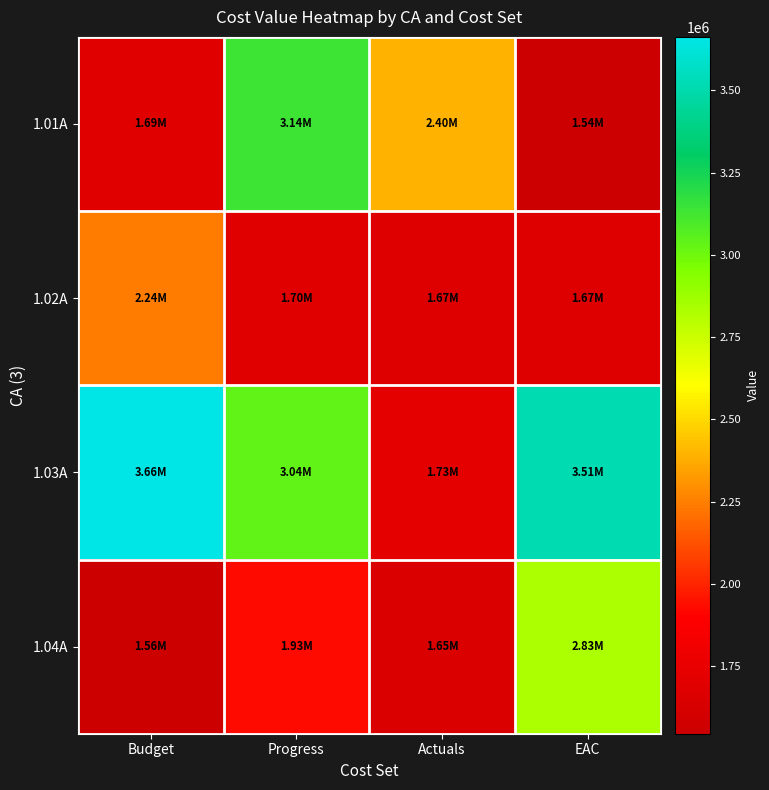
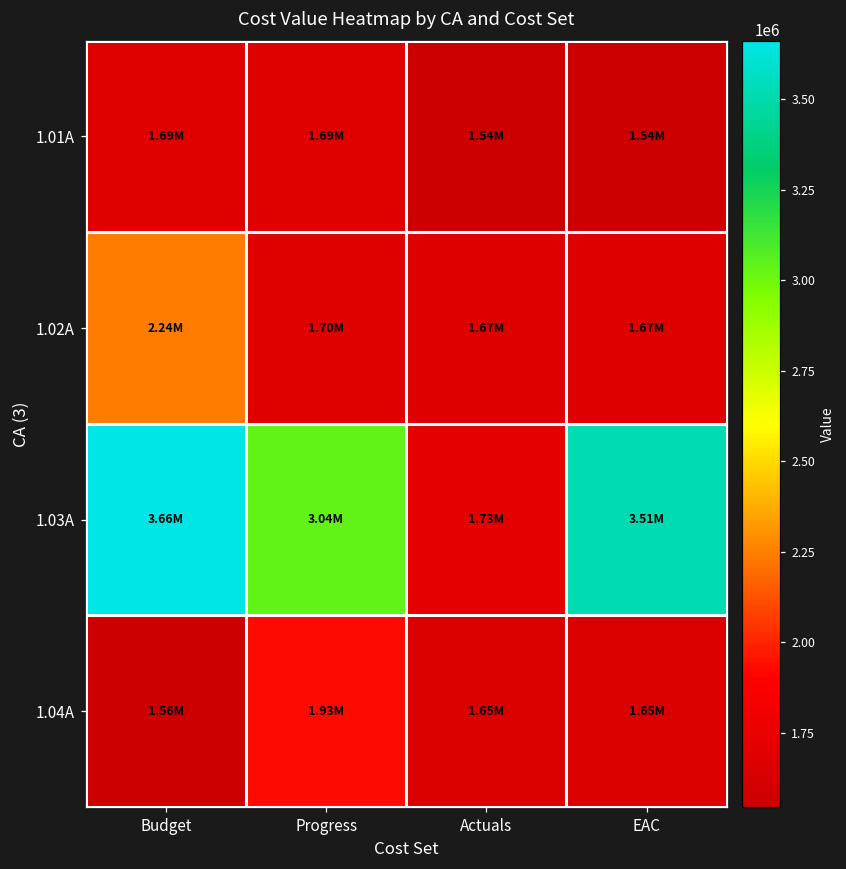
  {
    "1.01A": {
      "Budget": "1.69M",
-     "Progress": "3.14M",
-     "Actuals": "2.40M",
+     "Progress": "1.69M",
+     "Actuals": "1.54M",
      "EAC": "1.54M"
    },
    "1.02A": {
      "Budget": "2.24M",
      "Progress": "1.70M",
      "Actuals": "1.67M",
      "EAC": "1.67M"
    },
    "1.03A": {
      "Budget": "3.66M",
      "Progress": "3.04M",
      "Actuals": "1.73M",
      "EAC": "3.51M"
    },
    "1.04A": {
      "Budget": "1.56M",
      "Progress": "1.93M",
      "Actuals": "1.65M",
-     "EAC": "2.83M"
+     "EAC": "1.65M"
    }
  }
